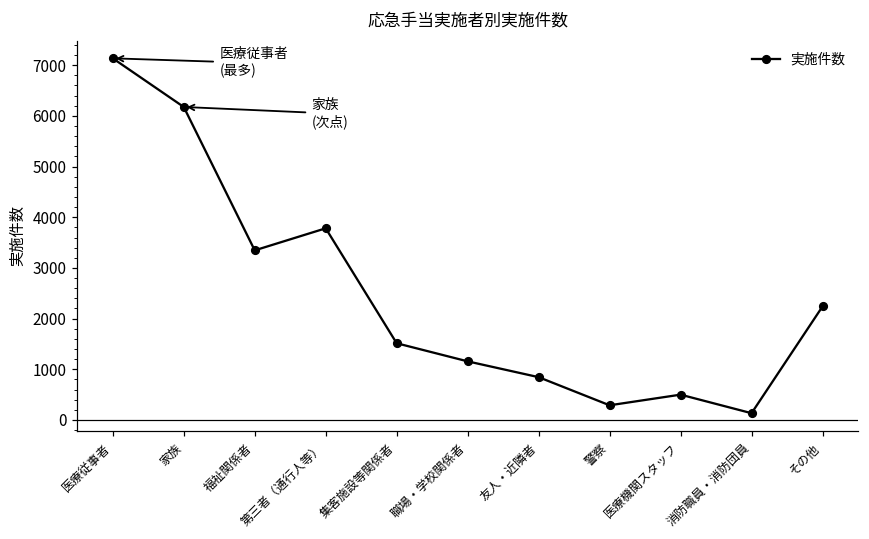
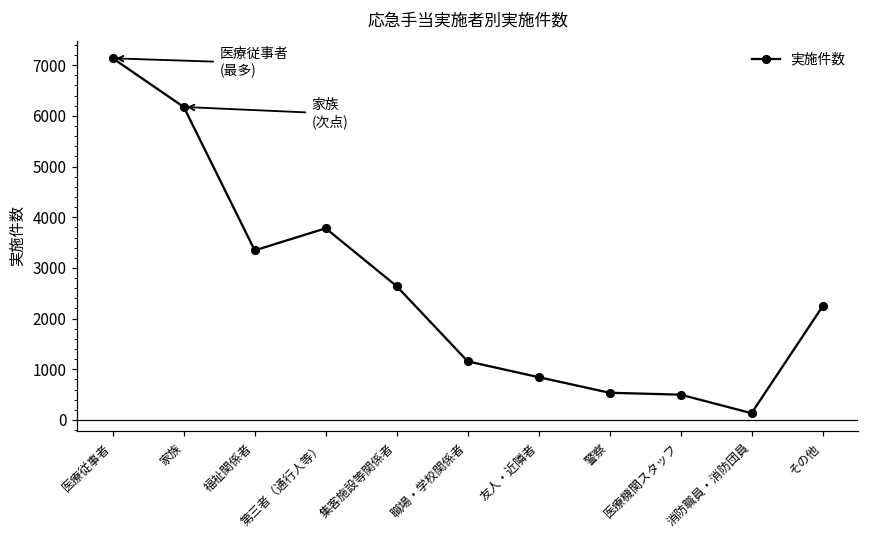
  {
    "医療従事者": 7100,
    "家族": 6200,
    "福祉関係者": 3300,
    "第三者（通行人等）": 3800,
-   "集客施設等関係者": 1500,
+   "集客施設等関係者": 2600,
    "職場・学校関係者": 1200,
    "友人・近隣者": 800,
-   "警察": 300,
+   "警察": 500,
    "医療機関スタッフ": 500,
    "消防職員・消防団員": 100,
    "その他": 2200
  }
